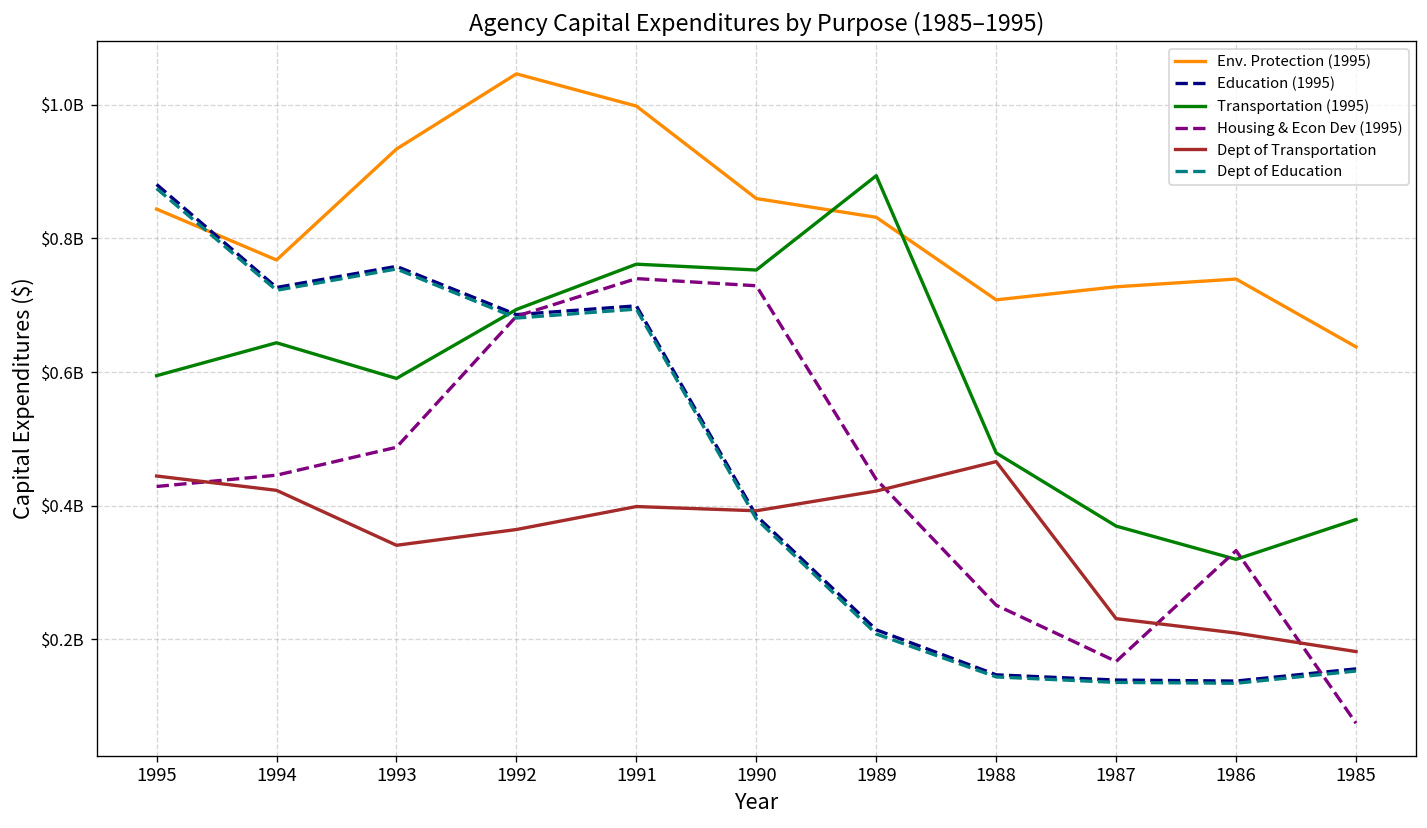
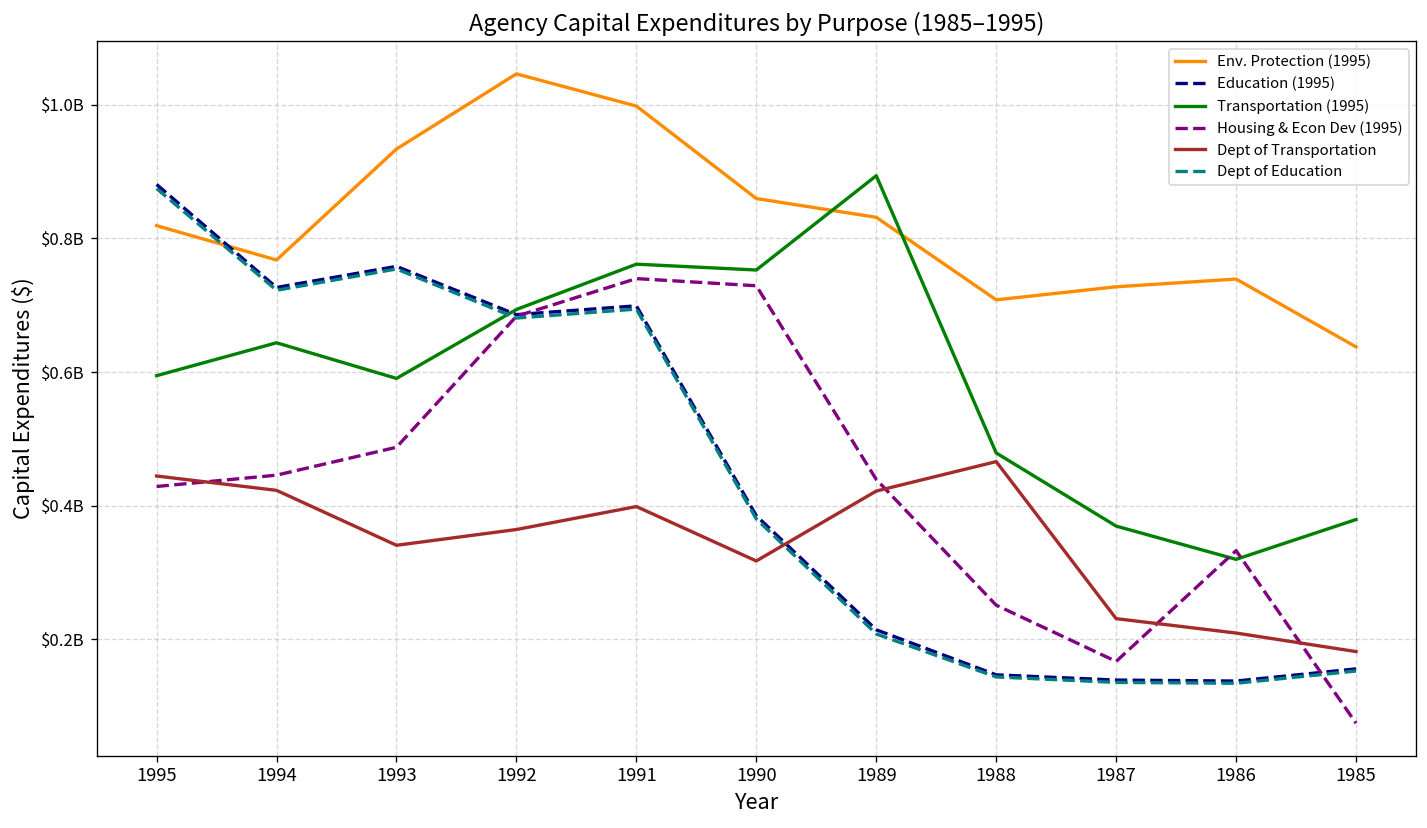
  {
    "Env. Protection (1995)": {
-     "1995": "$840000000",
+     "1995": "$820000000",
      "1994": "$770000000",
      "1993": "$930000000",
      "1992": "$1050000000",
      "1991": "$1000000000",
      "1990": "$860000000",
      "1989": "$830000000",
      "1988": "$710000000",
      "1987": "$730000000",
      "1986": "$740000000",
      "1985": "$640000000"
    },
    "Education (1995)": {
      "1995": "$880000000",
      "1991": "$700000000",
      "1990": "$380000000",
      "1989": "$210000000"
    },
    "Transportation (1995)": {
      "1995": "$590000000",
      "1994": "$640000000",
      "1993": "$590000000",
      "1992": "$690000000",
      "1991": "$760000000",
      "1990": "$750000000",
      "1989": "$890000000",
      "1988": "$480000000",
      "1987": "$370000000",
      "1986": "$320000000",
      "1985": "$380000000"
    },
    "Housing & Econ Dev (1995)": {
      "1995": "$430000000",
      "1994": "$450000000",
      "1993": "$490000000",
      "1991": "$740000000",
      "1990": "$730000000",
      "1989": "$440000000",
      "1988": "$250000000",
      "1987": "$170000000",
      "1986": "$330000000",
      "1985": "$70000000"
    },
    "Dept of Transportation": {
      "1995": "$440000000",
      "1994": "$420000000",
      "1993": "$340000000",
      "1992": "$360000000",
      "1991": "$400000000",
-     "1990": "$390000000",
+     "1990": "$320000000",
      "1989": "$420000000",
      "1988": "$470000000",
      "1987": "$230000000",
      "1986": "$210000000",
      "1985": "$180000000"
    },
    "Dept of Education": {
      "1995": "$870000000",
      "1991": "$690000000",
      "1990": "$380000000",
      "1989": "$210000000"
    }
  }
